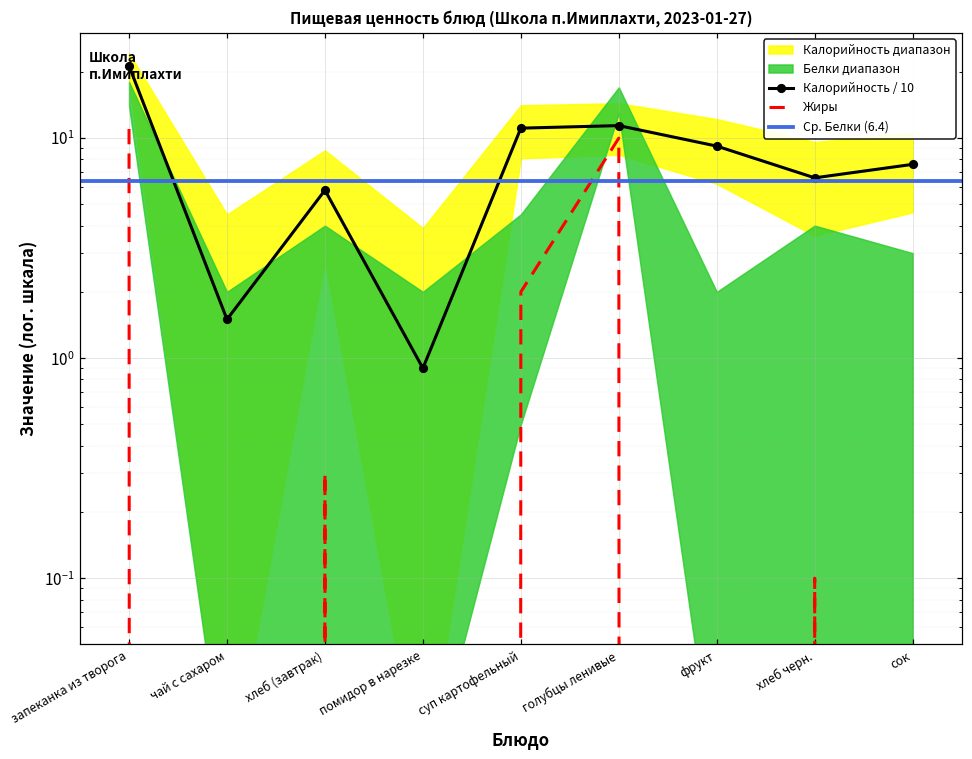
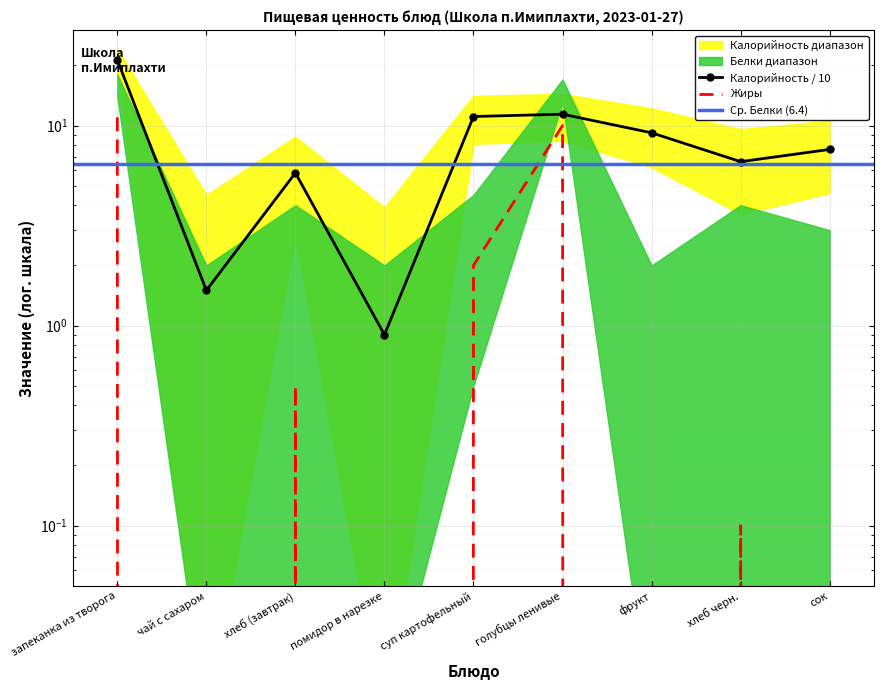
  {
    "Калорийность / 10": {
      "запеканка из творога": 21,
      "чай с сахаром": 1.5,
      "хлеб (завтрак)": 5.8,
      "помидор в нарезке": 0.9,
      "суп картофельный": 11,
      "голубцы ленивые": 11,
      "фрукт": 9,
      "хлеб черн.": 6.6,
      "сок": 7.6
    },
    "Жиры": {
      "запеканка из творога": 11,
-     "хлеб (завтрак)": 0.3,
+     "хлеб (завтрак)": 0.5,
      "суп картофельный": 2.0,
      "голубцы ленивые": 10,
      "хлеб черн.": 0.1
    }
  }
